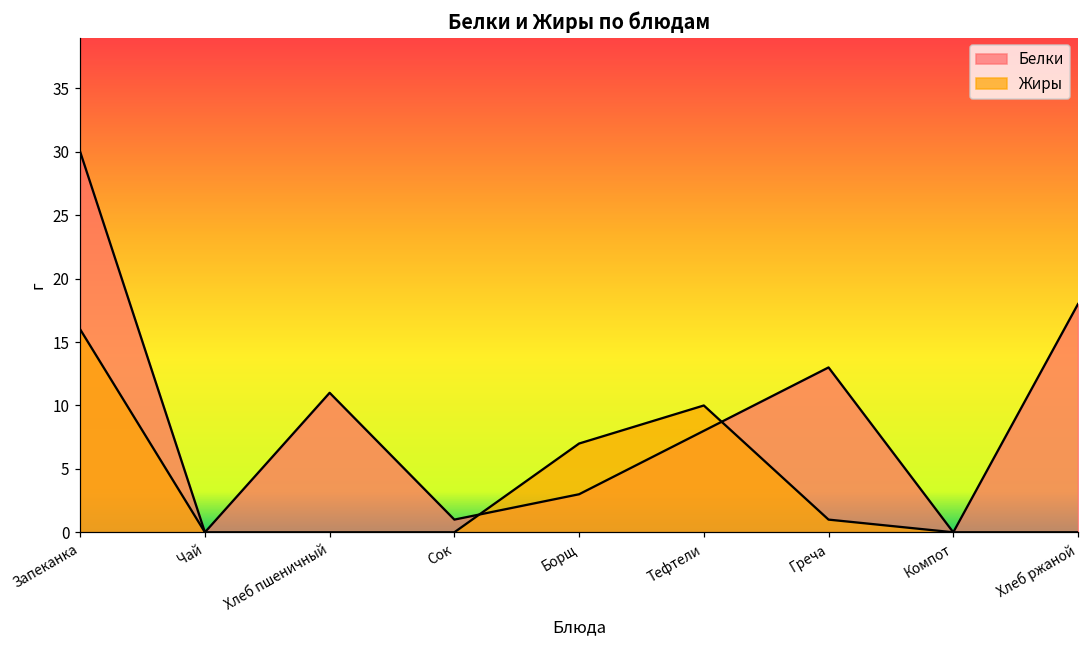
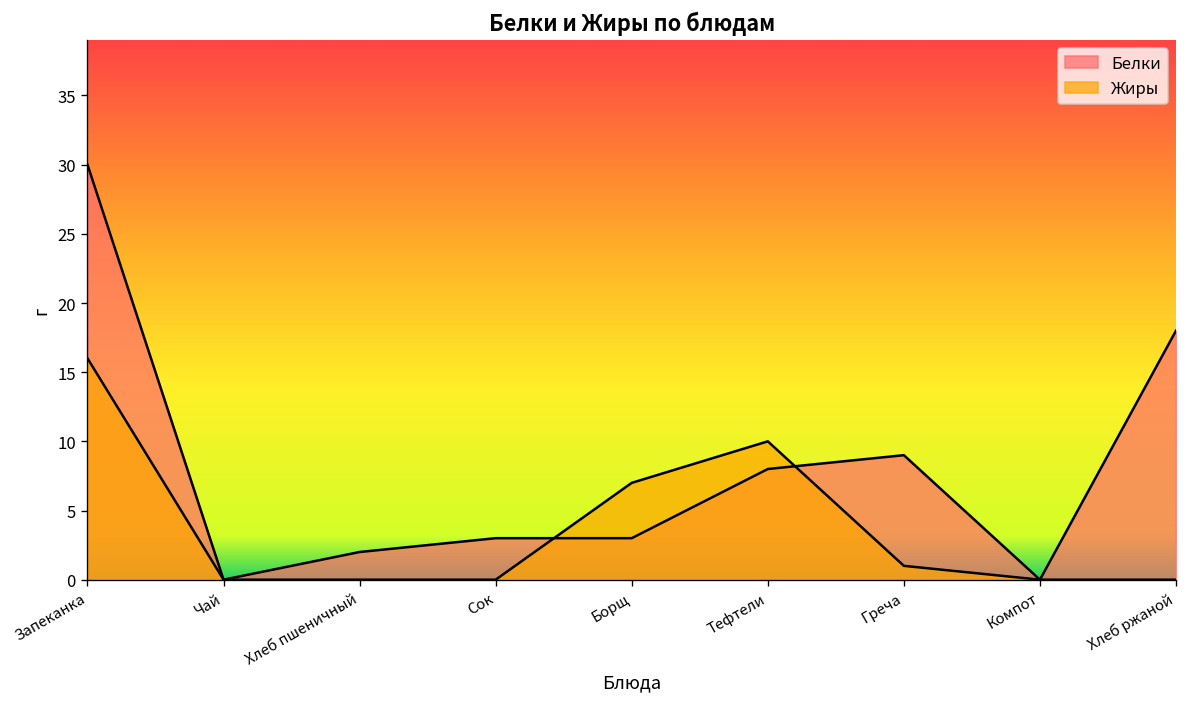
  {
    "Белки": {
      "Запеканка": 30,
-     "Хлеб пшеничный": 11,
-     "Сок": 1,
+     "Хлеб пшеничный": 2,
+     "Сок": 3,
      "Борщ": 3,
      "Тефтели": 8,
-     "Греча": 13,
+     "Греча": 9,
      "Хлеб ржаной": 18
    },
    "Жиры": {
      "Запеканка": 16,
      "Хлеб пшеничный": 0,
      "Сок": 0,
      "Борщ": 7,
      "Тефтели": 10,
      "Греча": 1,
      "Хлеб ржаной": 0
    }
  }
